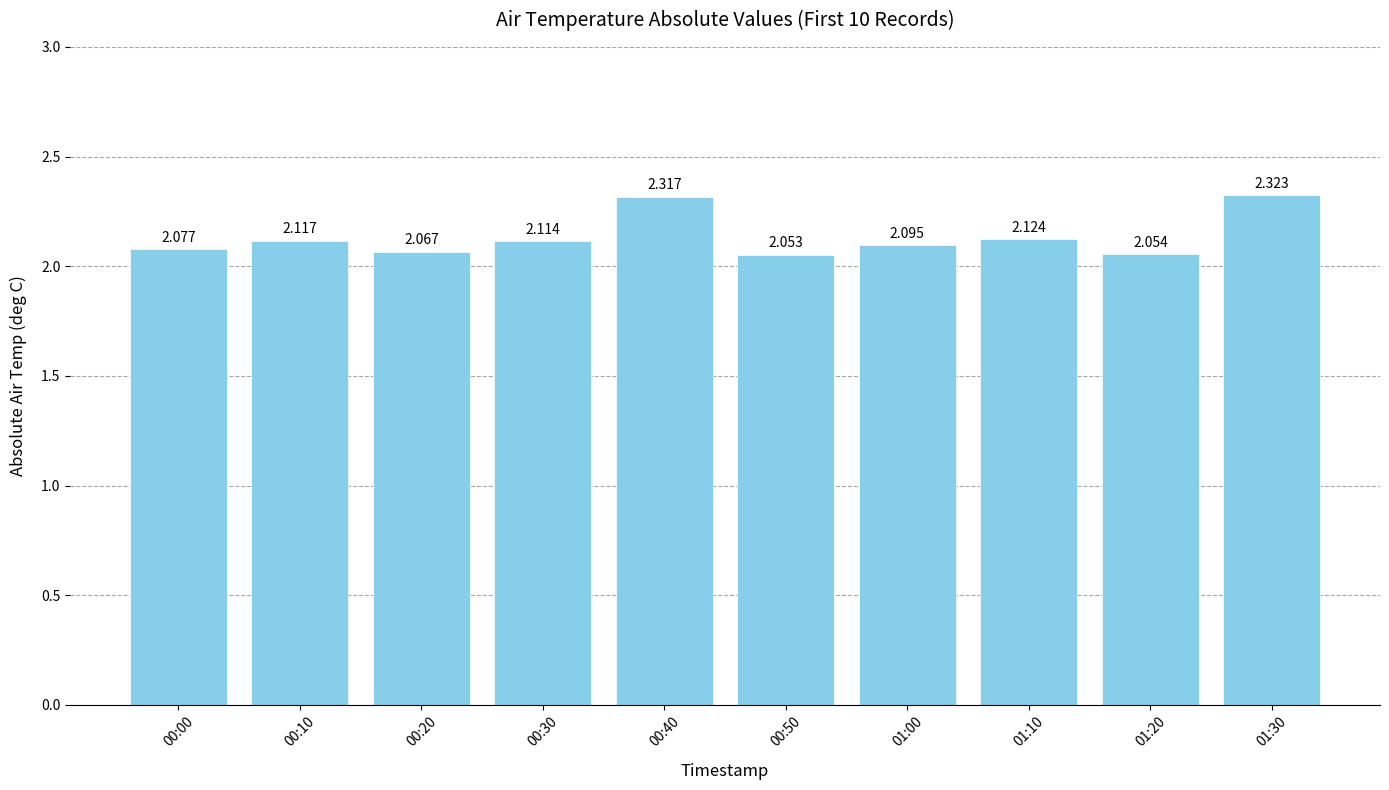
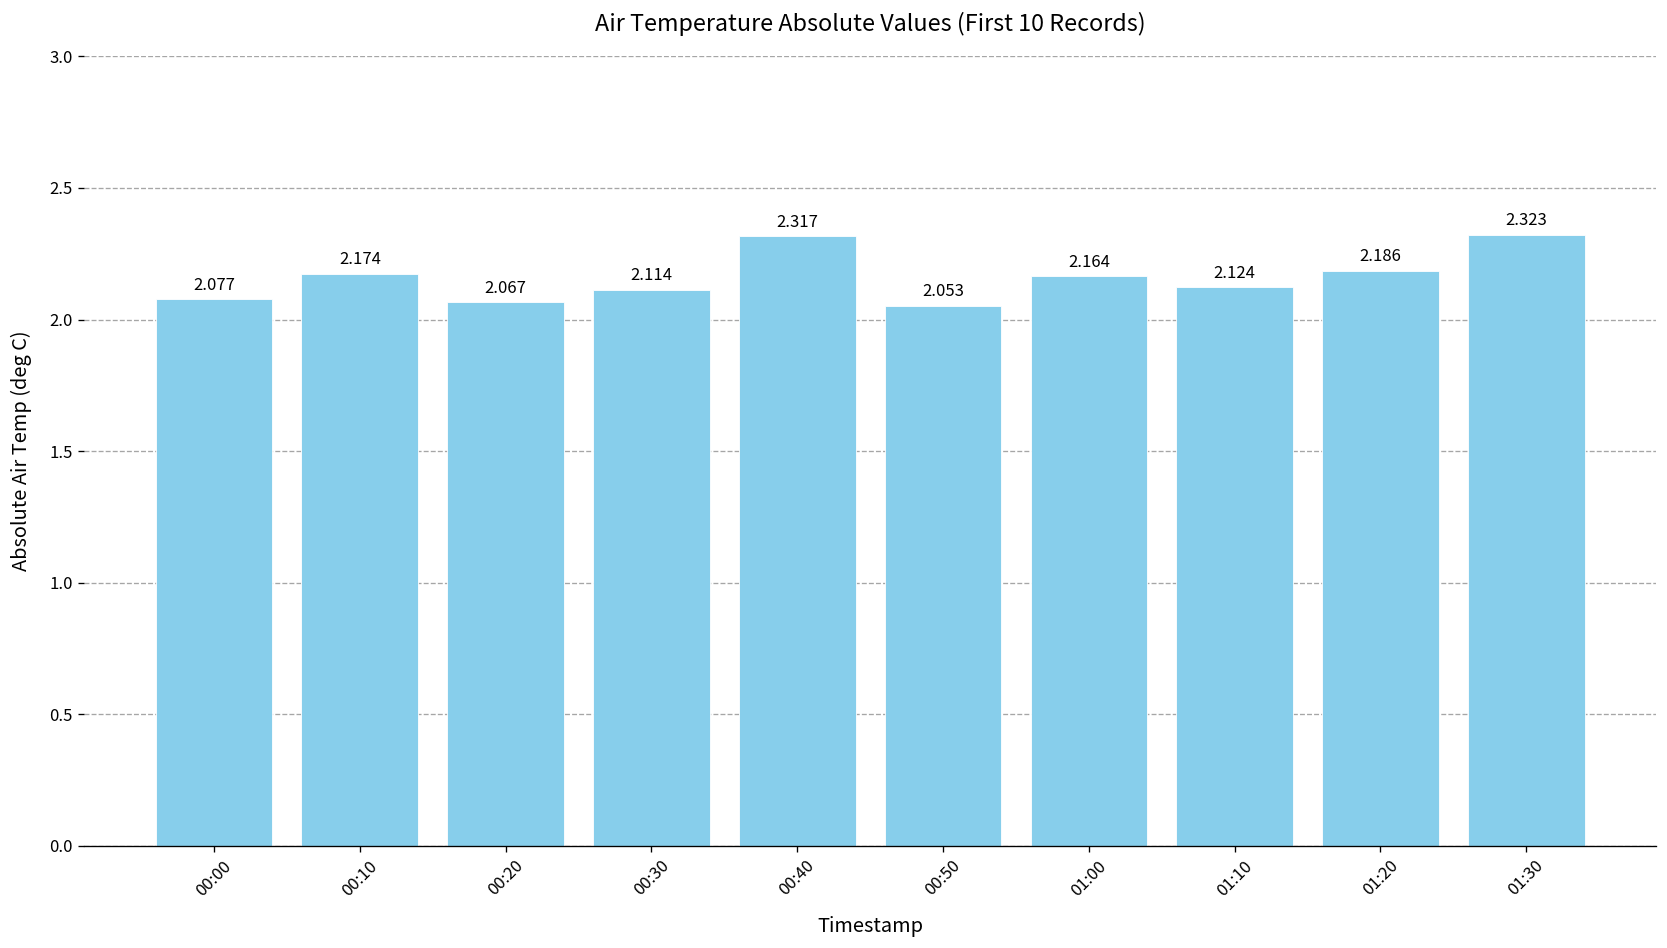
  {
    "00:00": 2.077,
-   "00:10": 2.117,
+   "00:10": 2.174,
    "00:20": 2.067,
    "00:30": 2.114,
    "00:40": 2.317,
    "00:50": 2.053,
-   "01:00": 2.095,
+   "01:00": 2.164,
    "01:10": 2.124,
-   "01:20": 2.054,
+   "01:20": 2.186,
    "01:30": 2.323
  }
